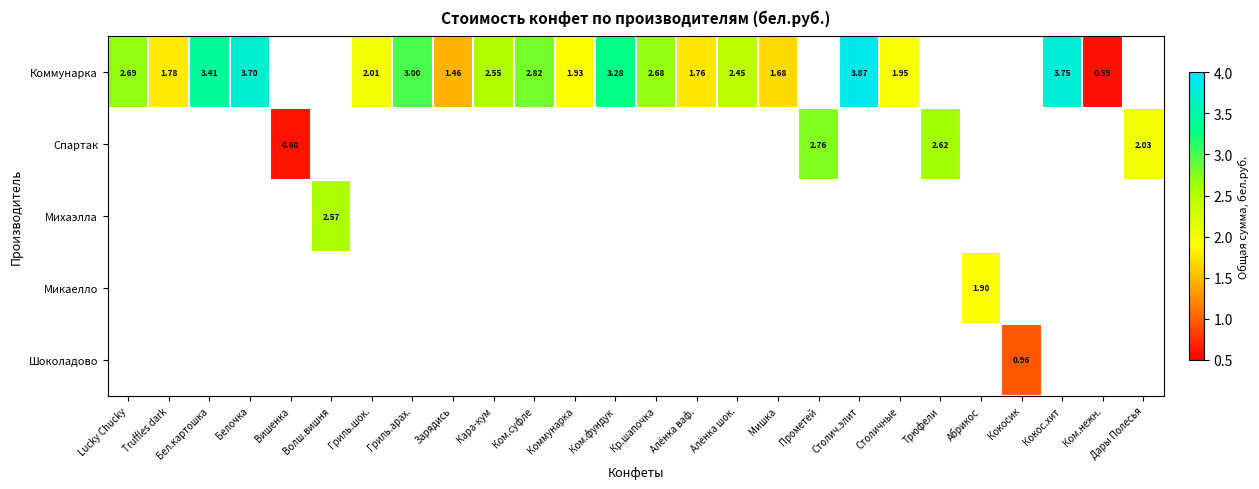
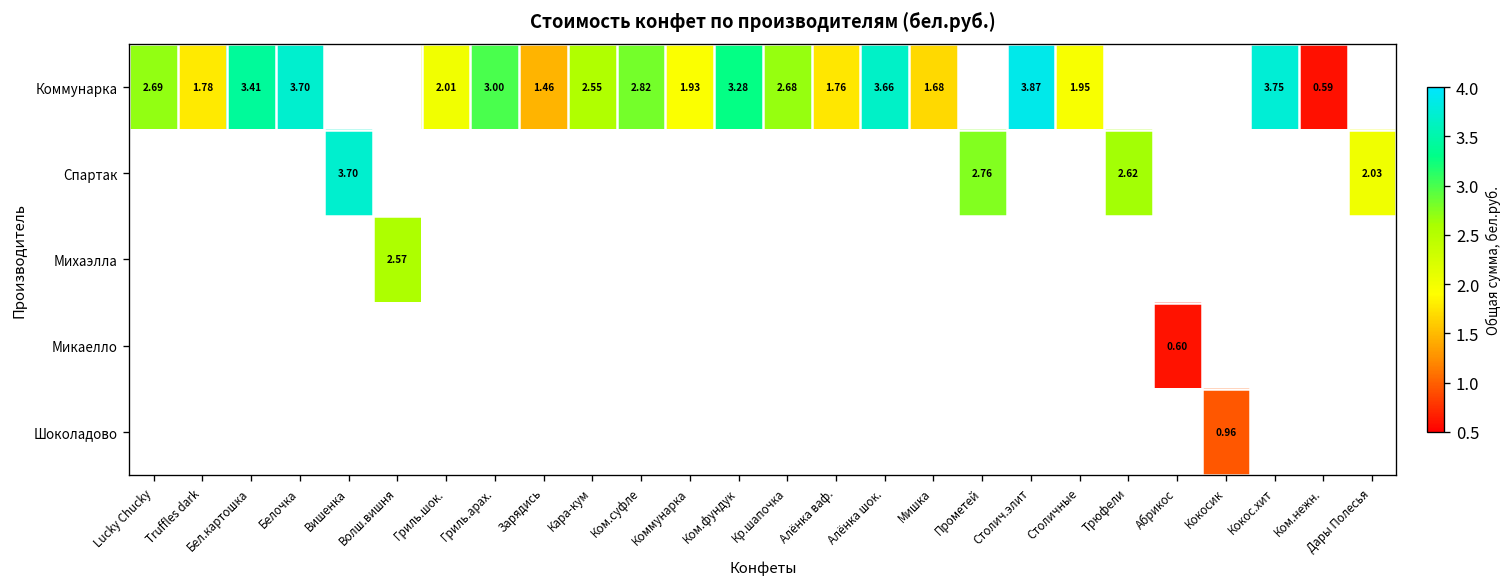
  {
    "Коммунарка": {
      "Lucky Chucky": 2.69,
      "Truffles dark": 1.78,
      "Бел.картошка": 3.41,
      "Белочка": 3.70,
      "Гриль.шок.": 2.01,
      "Гриль.арах.": 3.00,
      "Зарядись": 1.46,
      "Кара-кум": 2.55,
      "Ком.суфле": 2.82,
      "Коммунарка": 1.93,
      "Ком.фундук": 3.28,
      "Кр.шапочка": 2.68,
      "Алёнка ваф.": 1.76,
-     "Алёнка шок.": 2.45,
+     "Алёнка шок.": 3.66,
      "Мишка": 1.68,
      "Столич.элит": 3.87,
      "Столичные": 1.95,
      "Кокос.хит": 3.75,
      "Ком.нежн.": 0.59
    },
    "Спартак": {
-     "Вишенка": 0.60,
+     "Вишенка": 3.70,
      "Прометей": 2.76,
      "Трюфели": 2.62,
      "Дары Полесья": 2.03
    },
    "Михаэлла": {
      "Волш.вишня": 2.57
    },
    "Микаелло": {
-     "Абрикос": 1.90
+     "Абрикос": 0.60
    },
    "Шоколадово": {
      "Кокосик": 0.96
    }
  }
